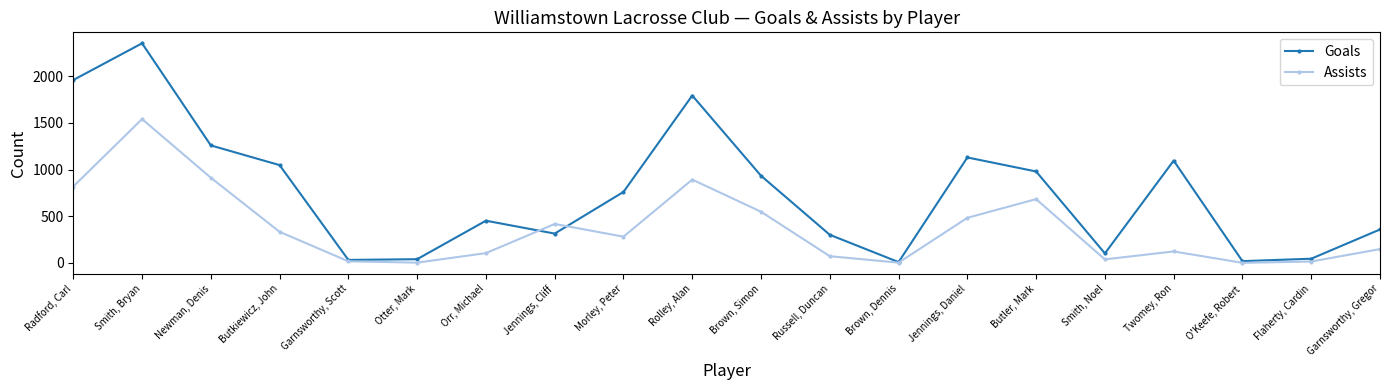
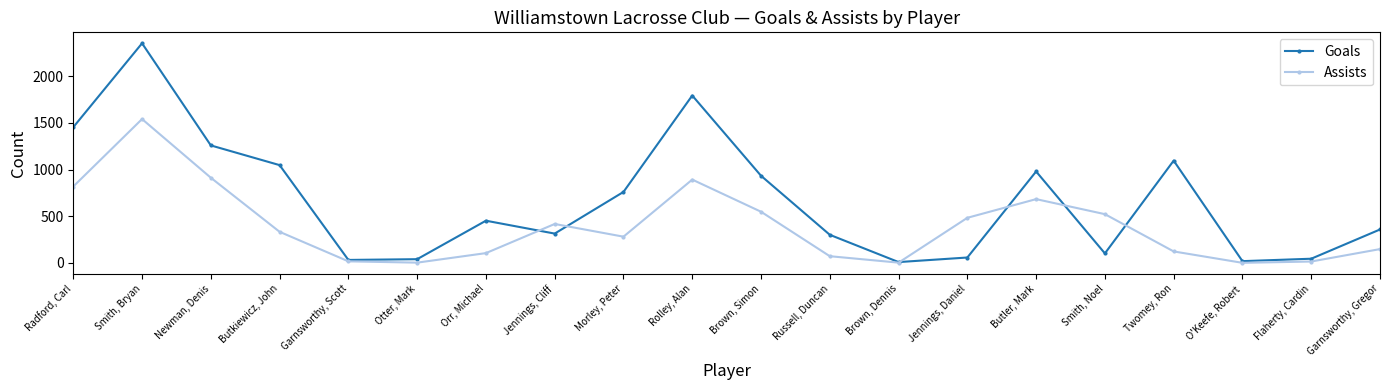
  {
    "Goals": {
-     "Radford, Carl": 2000,
+     "Radford, Carl": 1500,
      "Smith, Bryan": 2400,
      "Newman, Denis": 1300,
      "Butkiewicz, John": 1000,
      "Otter, Mark": 0,
      "Orr, Michael": 500,
      "Jennings, Cliff": 300,
      "Morley, Peter": 800,
      "Rolley, Alan": 1800,
      "Brown, Simon": 900,
      "Russell, Duncan": 300,
-     "Jennings, Daniel": 1100,
+     "Jennings, Daniel": 100,
      "Butler, Mark": 1000,
      "Smith, Noel": 100,
      "Twomey, Ron": 1100,
      "Flaherty, Cardin": 0,
      "Garnsworthy, Gregor": 400
    },
    "Assists": {
      "Radford, Carl": 800,
      "Smith, Bryan": 1500,
      "Newman, Denis": 900,
      "Butkiewicz, John": 300,
      "Otter, Mark": 0,
      "Orr, Michael": 100,
      "Jennings, Cliff": 400,
      "Morley, Peter": 300,
      "Rolley, Alan": 900,
      "Brown, Simon": 500,
      "Russell, Duncan": 100,
      "Jennings, Daniel": 500,
      "Butler, Mark": 700,
-     "Smith, Noel": 0,
+     "Smith, Noel": 500,
      "Twomey, Ron": 100,
      "Flaherty, Cardin": 0,
      "Garnsworthy, Gregor": 100
    }
  }
